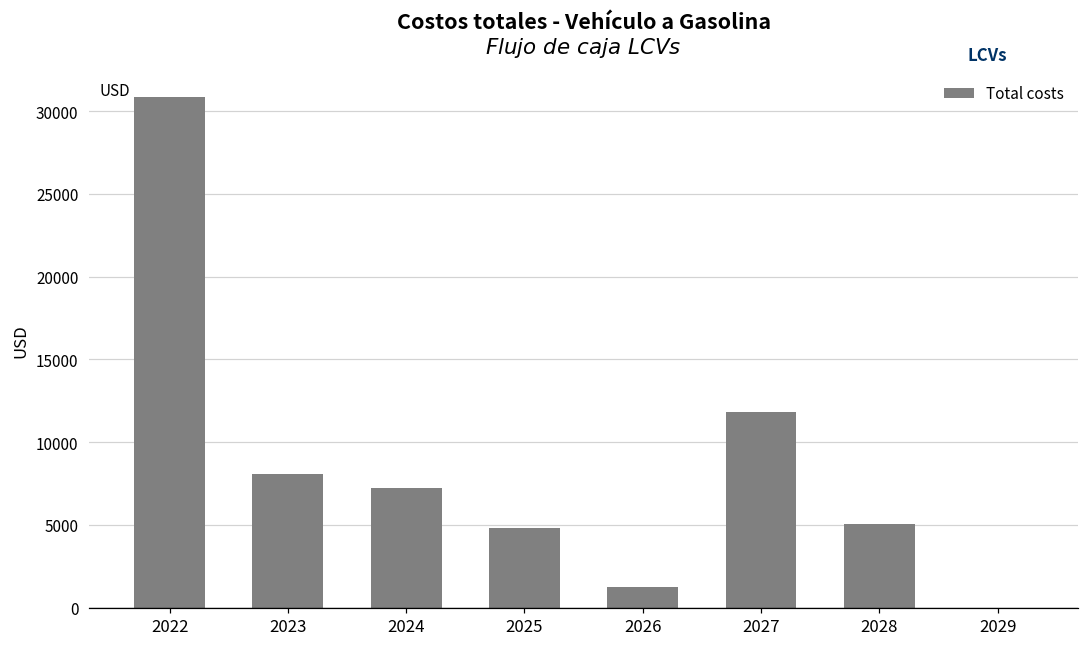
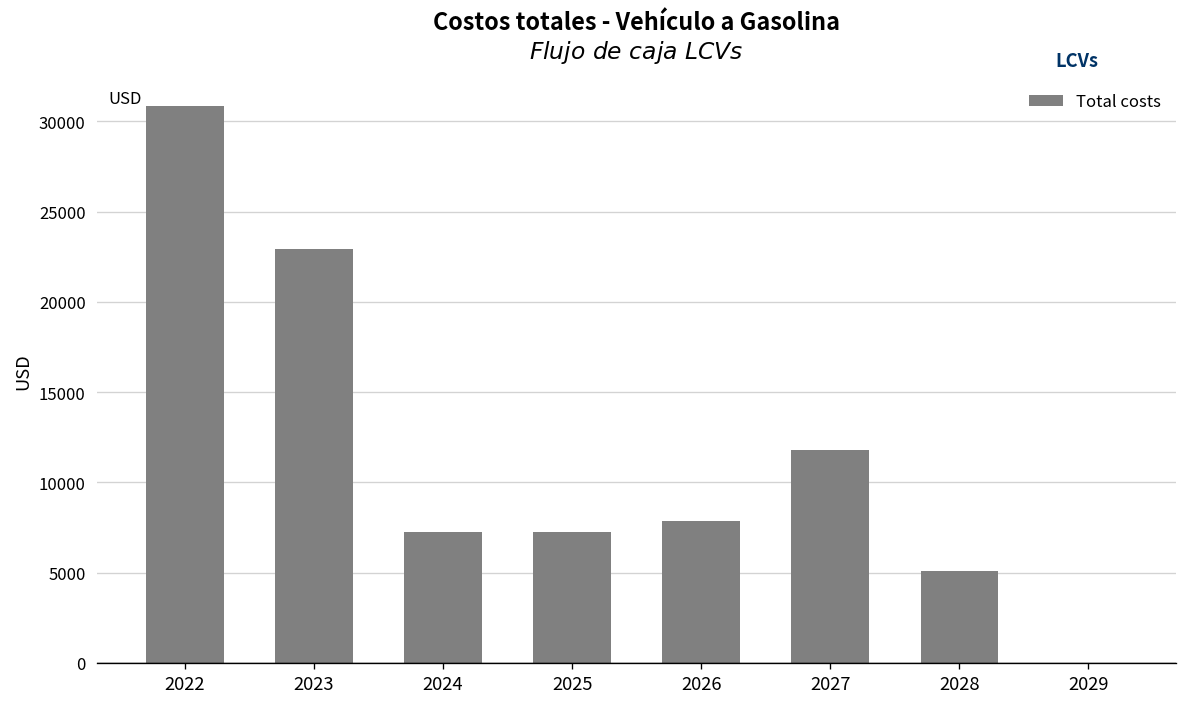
  {
    "2022": 30900,
-   "2023": 8100,
+   "2023": 23000,
    "2024": 7200,
-   "2025": 4800,
-   "2026": 1200,
+   "2025": 7200,
+   "2026": 7900,
    "2027": 11800,
    "2028": 5100,
    "2029": 0
  }
